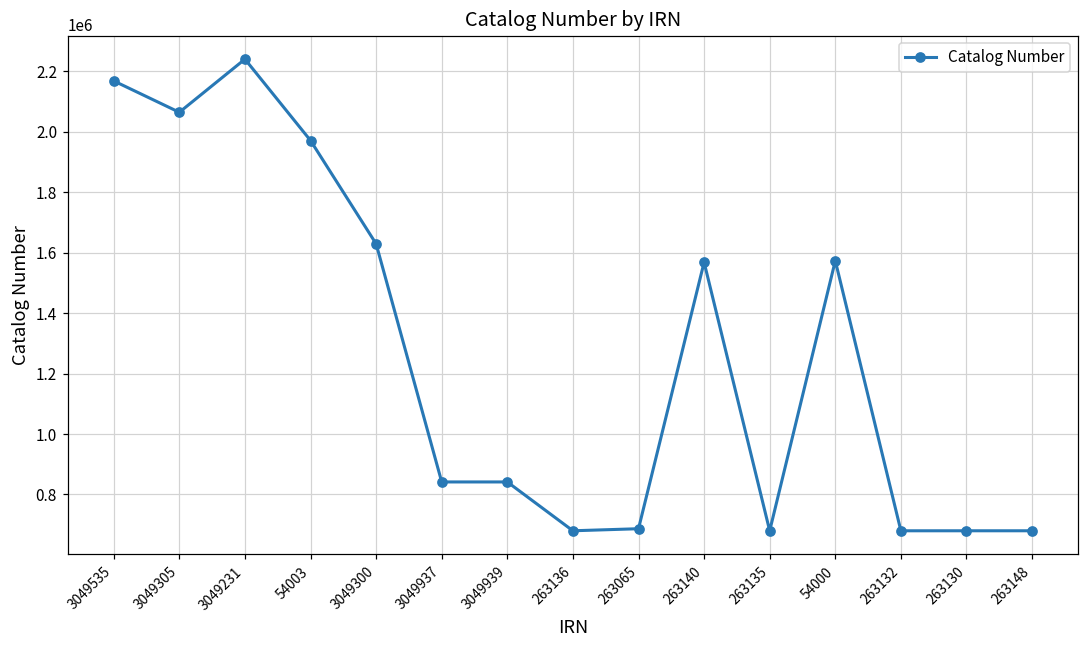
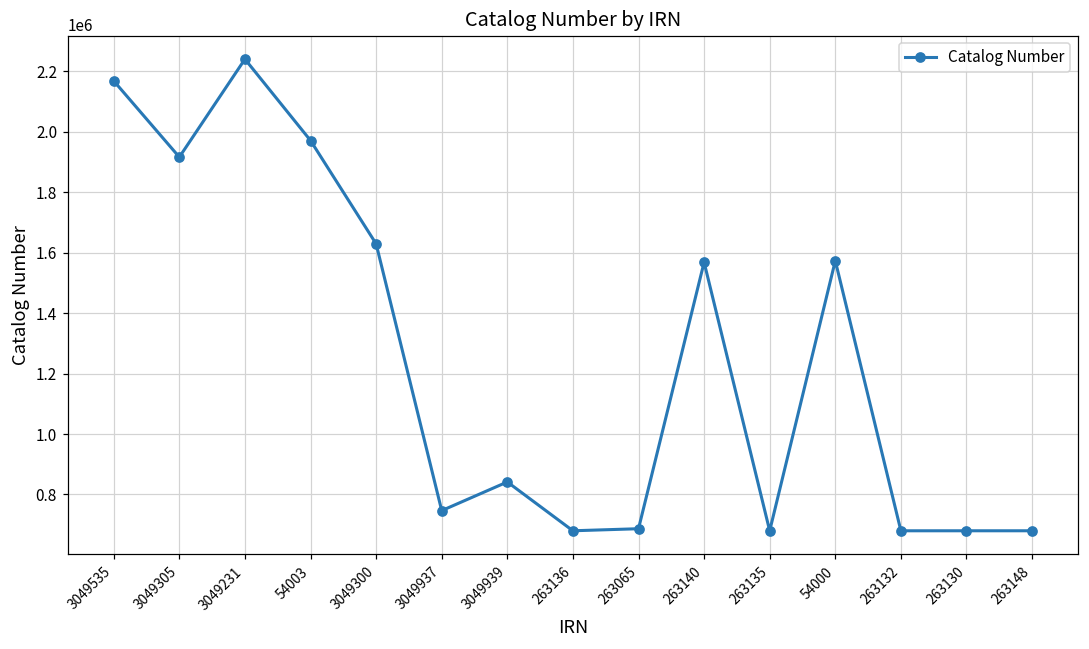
  {
    "3049535": 2170000,
-   "3049305": 2060000,
+   "3049305": 1920000,
    "3049231": 2240000,
    "54003": 1970000,
    "3049300": 1630000,
-   "3049937": 840000,
+   "3049937": 750000,
    "3049939": 840000,
    "263136": 680000,
    "263065": 690000,
    "263140": 1570000,
    "263135": 680000,
    "54000": 1570000,
    "263132": 680000,
    "263130": 680000,
    "263148": 680000
  }
